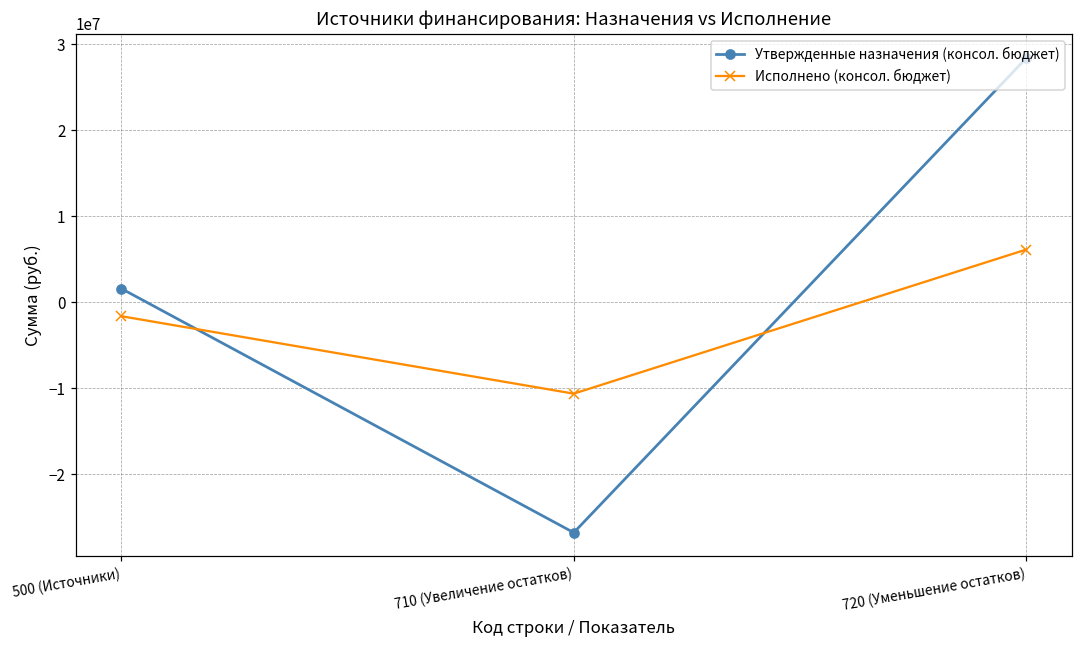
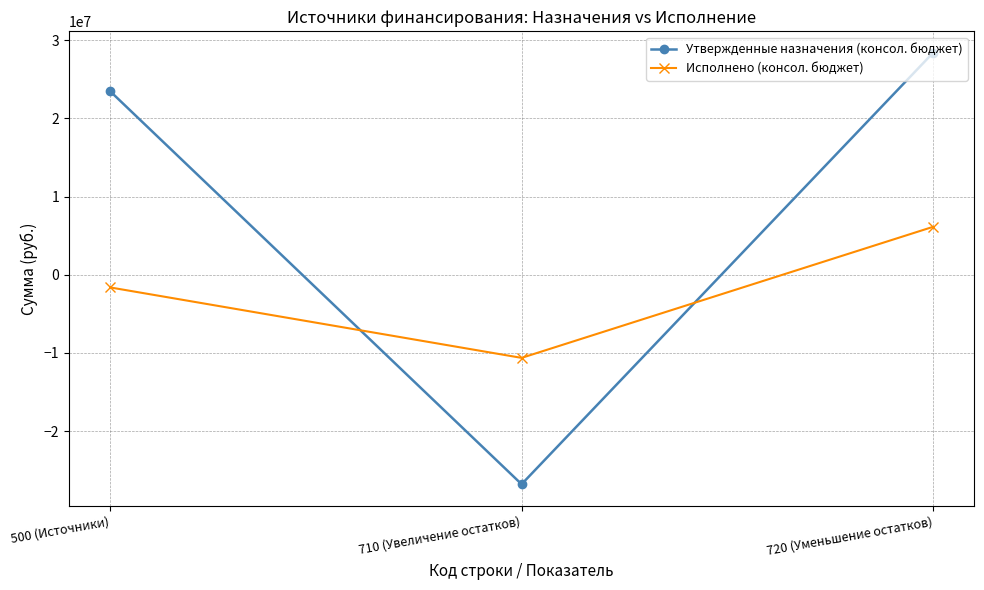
  {
    "Утвержденные назначения (консол. бюджет)": {
-     "500 (Источники)": 2000000,
+     "500 (Источники)": 23000000,
      "710 (Увеличение остатков)": -27000000
    },
    "Исполнено (консол. бюджет)": {
      "500 (Источники)": -2000000,
      "710 (Увеличение остатков)": -11000000,
      "720 (Уменьшение остатков)": 6000000
    }
  }
